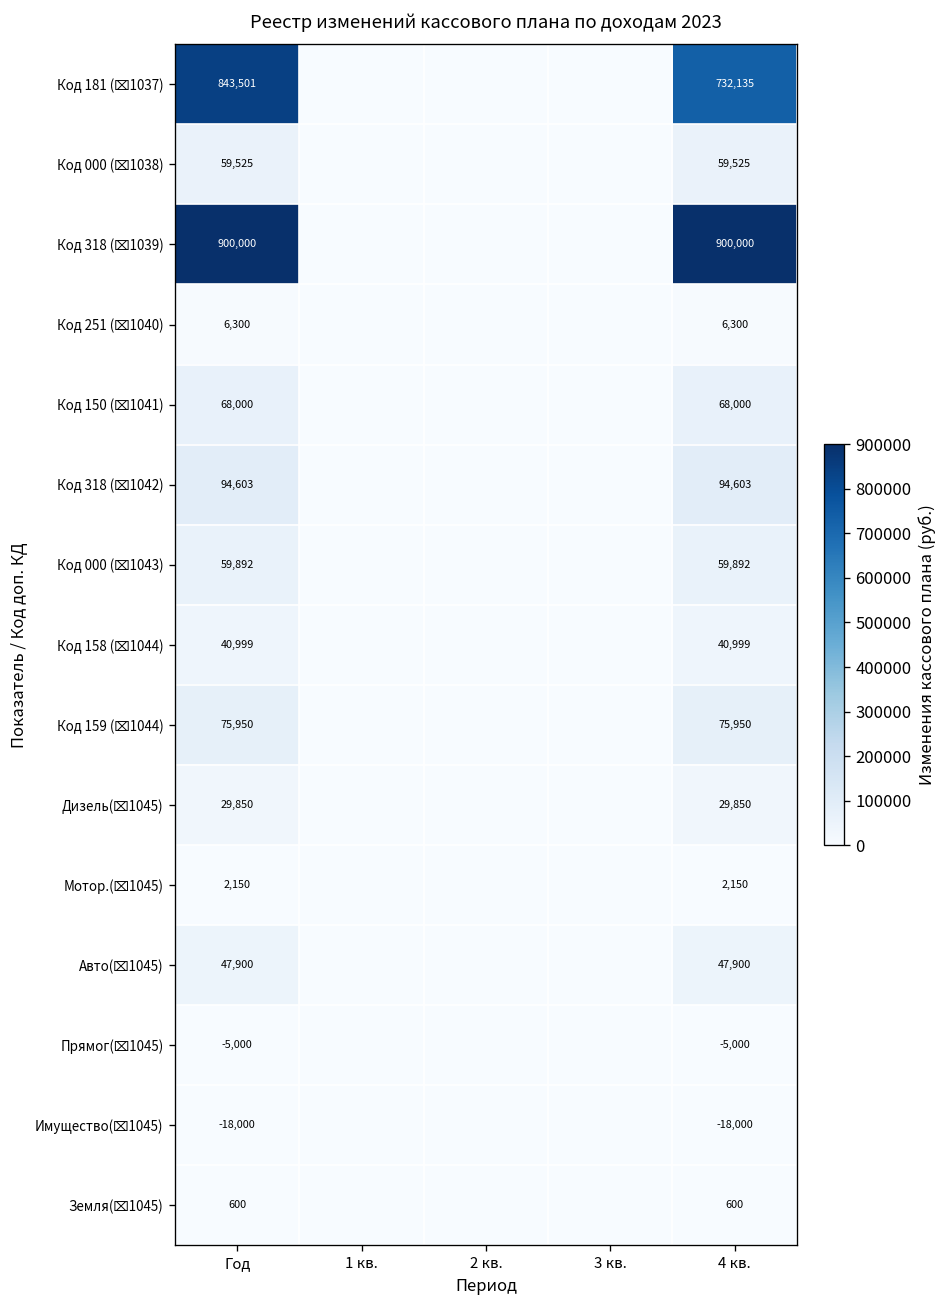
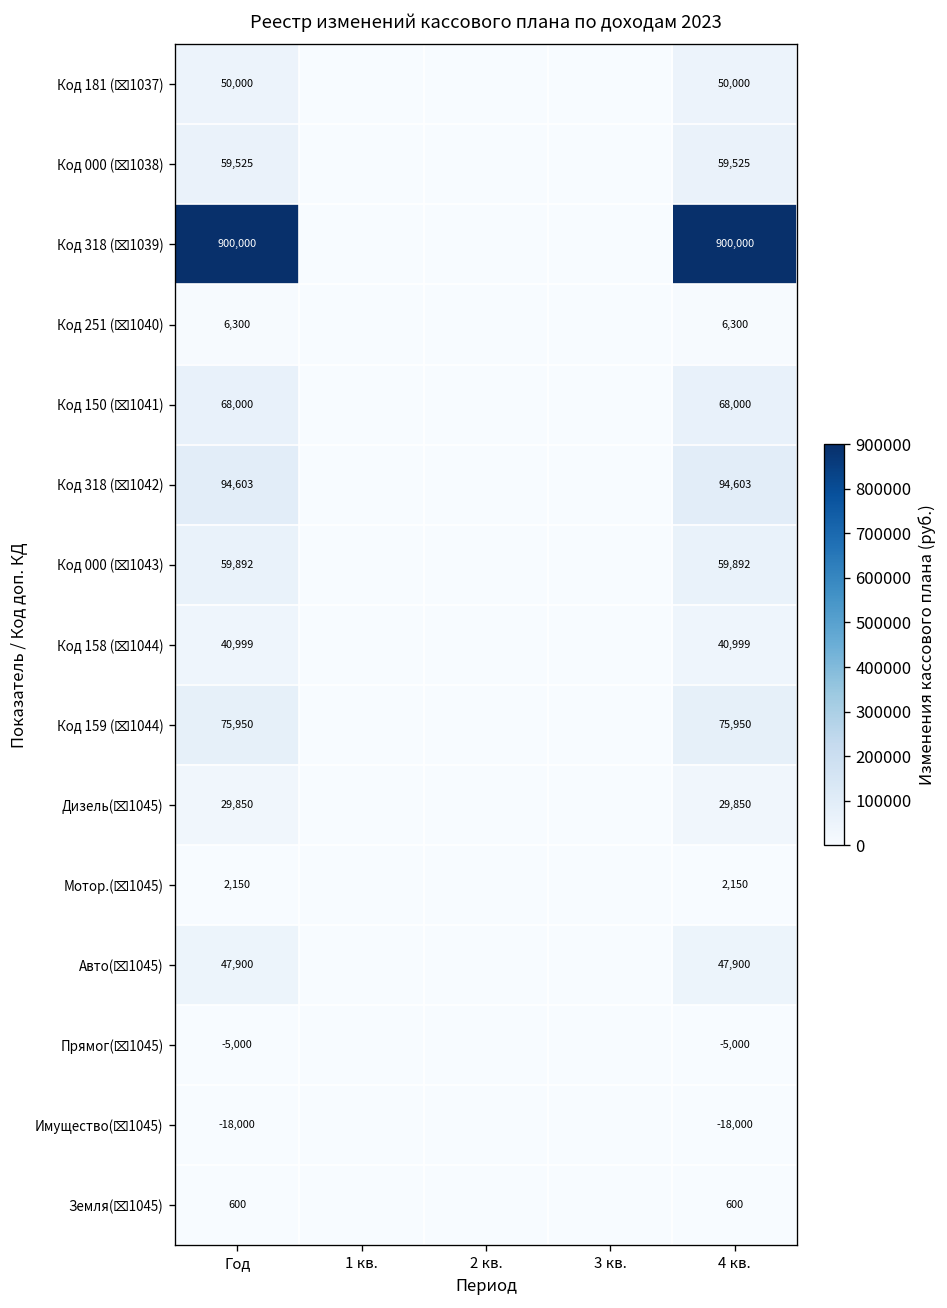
  {
    "Код 181 (⌧1037)": {
-     "Год": "843,501",
-     "4 кв.": "732,135"
+     "Год": "50,000",
+     "4 кв.": "50,000"
    },
    "Код 000 (⌧1038)": {
      "Год": "59,525",
      "4 кв.": "59,525"
    },
    "Код 318 (⌧1039)": {
      "Год": "900,000",
      "4 кв.": "900,000"
    },
    "Код 251 (⌧1040)": {
      "Год": "6,300",
      "4 кв.": "6,300"
    },
    "Код 150 (⌧1041)": {
      "Год": "68,000",
      "4 кв.": "68,000"
    },
    "Код 318 (⌧1042)": {
      "Год": "94,603",
      "4 кв.": "94,603"
    },
    "Код 000 (⌧1043)": {
      "Год": "59,892",
      "4 кв.": "59,892"
    },
    "Код 158 (⌧1044)": {
      "Год": "40,999",
      "4 кв.": "40,999"
    },
    "Код 159 (⌧1044)": {
      "Год": "75,950",
      "4 кв.": "75,950"
    },
    "Дизель(⌧1045)": {
      "Год": "29,850",
      "4 кв.": "29,850"
    },
    "Мотор.(⌧1045)": {
      "Год": "2,150",
      "4 кв.": "2,150"
    },
    "Авто(⌧1045)": {
      "Год": "47,900",
      "4 кв.": "47,900"
    },
    "Прямог(⌧1045)": {
      "Год": "-5,000",
      "4 кв.": "-5,000"
    },
    "Имущество(⌧1045)": {
      "Год": "-18,000",
      "4 кв.": "-18,000"
    },
    "Земля(⌧1045)": {
      "Год": "600",
      "4 кв.": "600"
    }
  }
